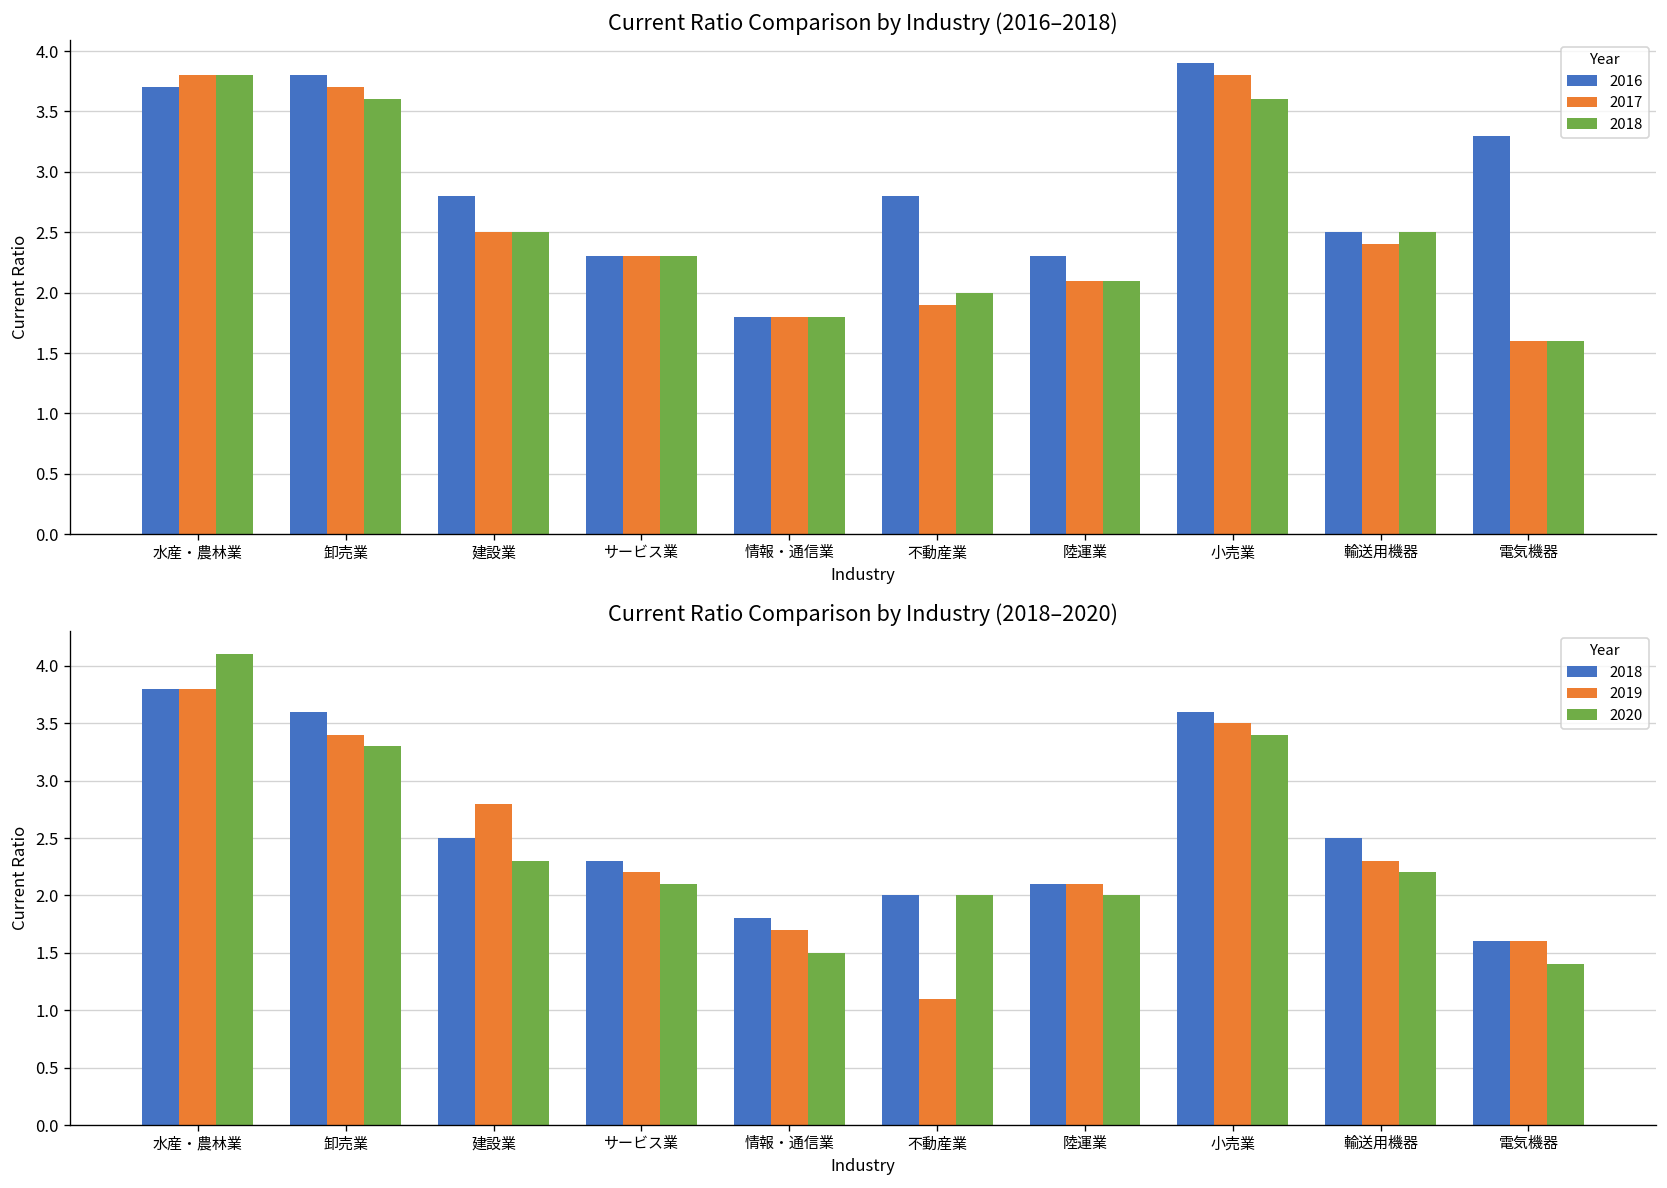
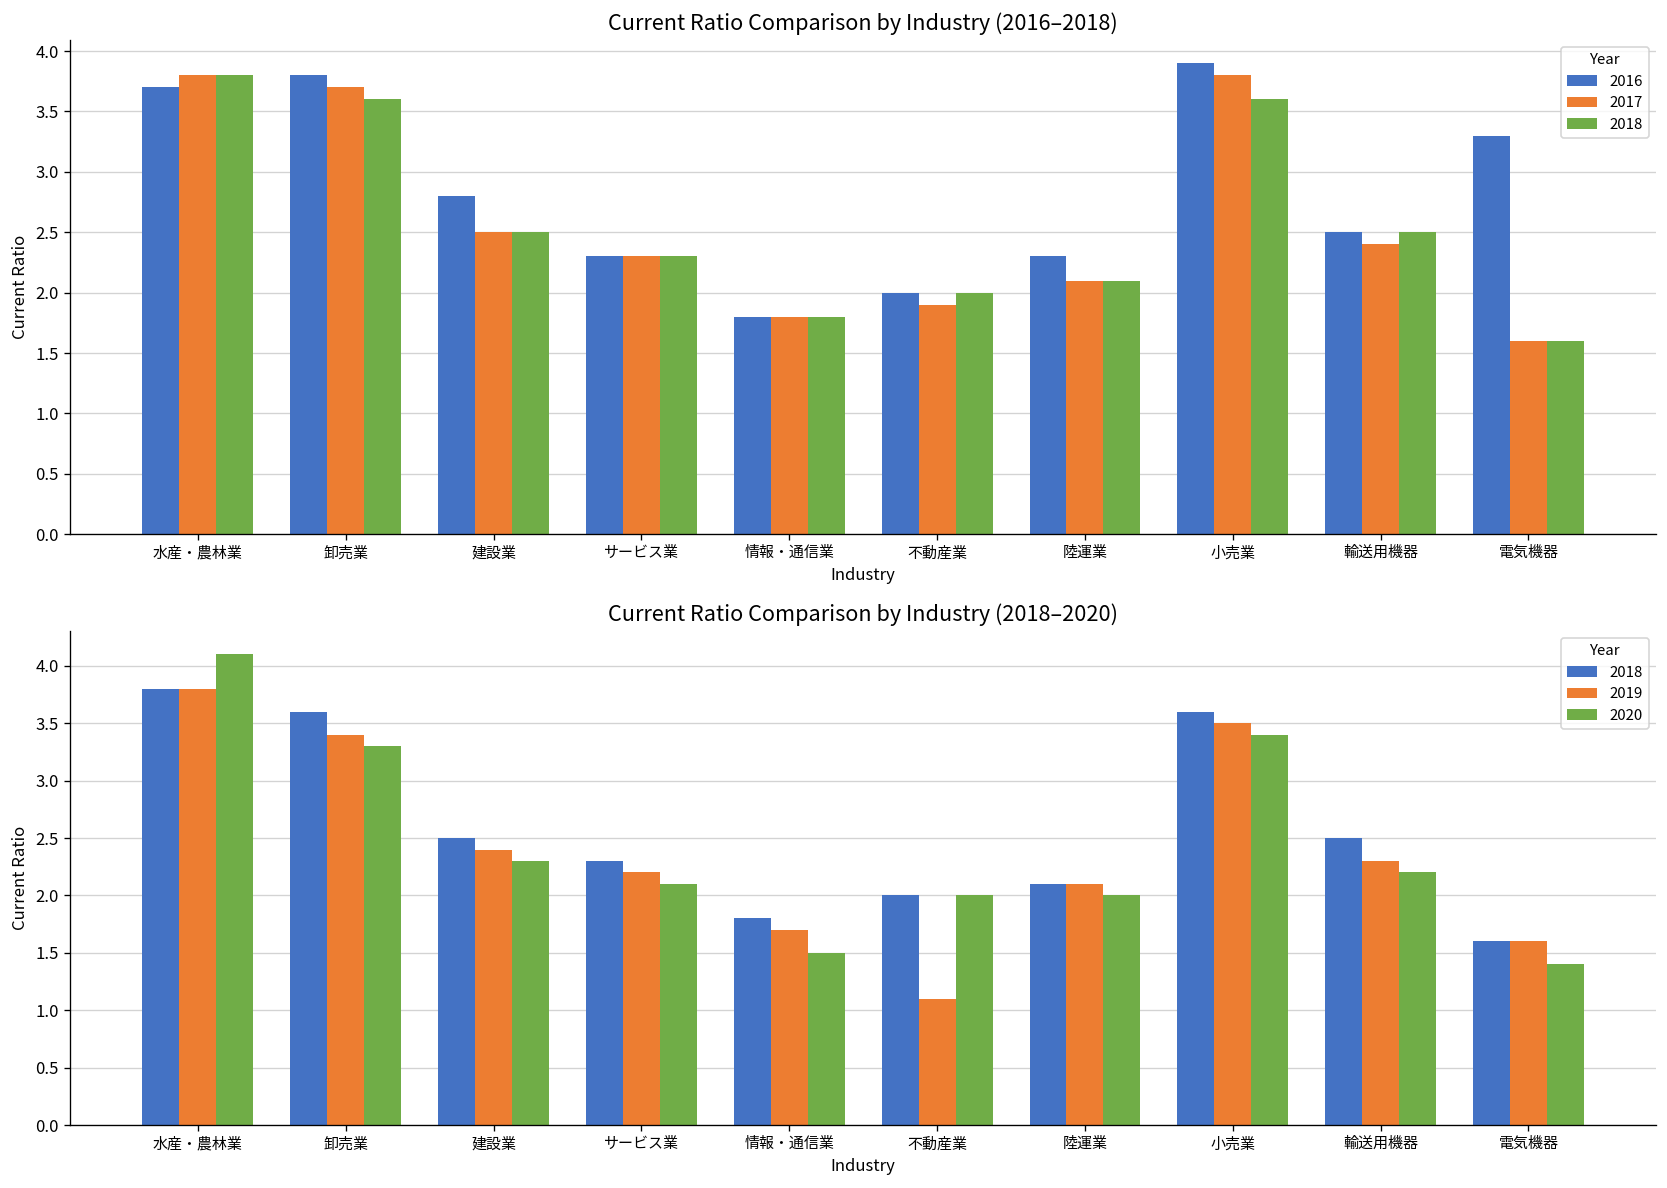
  {
    "Current Ratio Comparison by Industry (2016–2018)": {
      "2016": {
        "水産・農林業": 3.7,
        "卸売業": 3.8,
        "建設業": 2.8,
        "サービス業": 2.3,
        "情報・通信業": 1.8,
-       "不動産業": 2.8,
+       "不動産業": 2.0,
        "陸運業": 2.3,
        "小売業": 3.9,
        "輸送用機器": 2.5,
        "電気機器": 3.3
      },
      "2017": {
        "水産・農林業": 3.8,
        "卸売業": 3.7,
        "建設業": 2.5,
        "サービス業": 2.3,
        "情報・通信業": 1.8,
        "不動産業": 1.9,
        "陸運業": 2.1,
        "小売業": 3.8,
        "輸送用機器": 2.4,
        "電気機器": 1.6
      }
    },
    "Current Ratio Comparison by Industry (2018–2020)": {
      "2018": {
        "水産・農林業": 3.8,
        "卸売業": 3.6,
        "建設業": 2.5,
        "サービス業": 2.3,
        "情報・通信業": 1.8,
        "不動産業": 2.0,
        "陸運業": 2.1,
        "小売業": 3.6,
        "輸送用機器": 2.5,
        "電気機器": 1.6
      },
      "2019": {
        "水産・農林業": 3.8,
        "卸売業": 3.4,
-       "建設業": 2.8,
+       "建設業": 2.4,
        "サービス業": 2.2,
        "情報・通信業": 1.7,
        "不動産業": 1.1,
        "陸運業": 2.1,
        "小売業": 3.5,
        "輸送用機器": 2.3,
        "電気機器": 1.6
      },
      "2020": {
        "水産・農林業": 4.1,
        "卸売業": 3.3,
        "建設業": 2.3,
        "サービス業": 2.1,
        "情報・通信業": 1.5,
        "不動産業": 2.0,
        "陸運業": 2.0,
        "小売業": 3.4,
        "輸送用機器": 2.2,
        "電気機器": 1.4
      }
    }
  }
